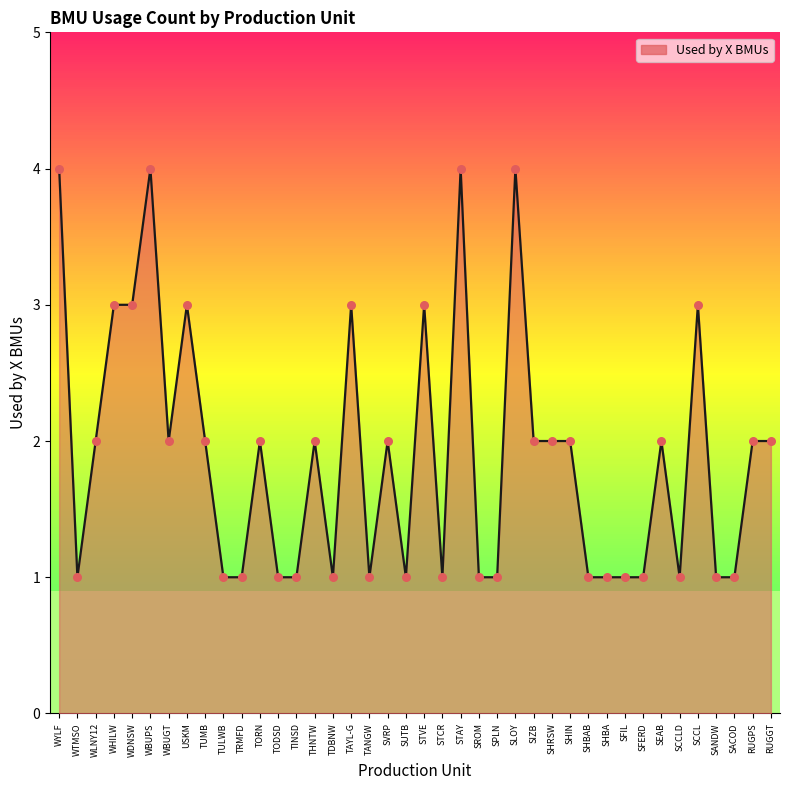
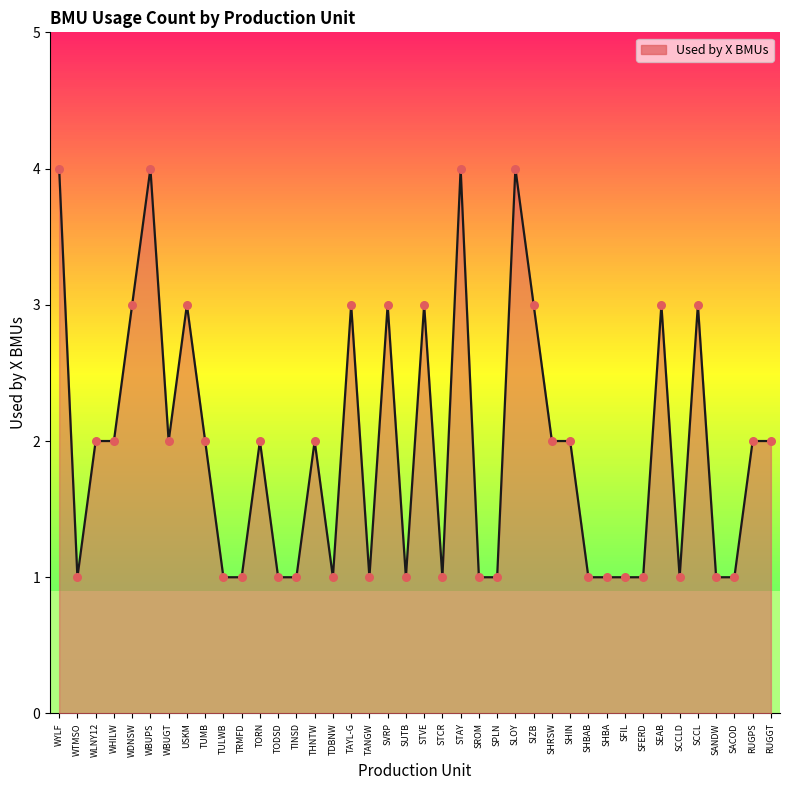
  {
    "WYLF": 4,
    "WTMSO": 1,
    "WLNY12": 2,
-   "WHILW": 3,
+   "WHILW": 2,
    "WDNSW": 3,
    "WBUPS": 4,
    "WBUGT": 2,
    "USKM": 3,
    "TUMB": 2,
    "TULWB": 1,
    "TRMFD": 1,
    "TORN": 2,
    "TODSD": 1,
    "TINSD": 1,
    "THNTW": 2,
    "TDBNW": 1,
    "TAYL-G": 3,
    "TANGW": 1,
-   "SVRP": 2,
+   "SVRP": 3,
    "SUTB": 1,
    "STVE": 3,
    "STCR": 1,
    "STAY": 4,
    "SROM": 1,
    "SPLN": 1,
    "SLOY": 4,
-   "SIZB": 2,
+   "SIZB": 3,
    "SHRSW": 2,
    "SHIN": 2,
    "SHBAB": 1,
    "SHBA": 1,
    "SFIL": 1,
    "SFERD": 1,
-   "SEAB": 2,
+   "SEAB": 3,
    "SCCLD": 1,
    "SCCL": 3,
    "SANDW": 1,
    "SACOD": 1,
    "RUGPS": 2,
    "RUGGT": 2
  }
